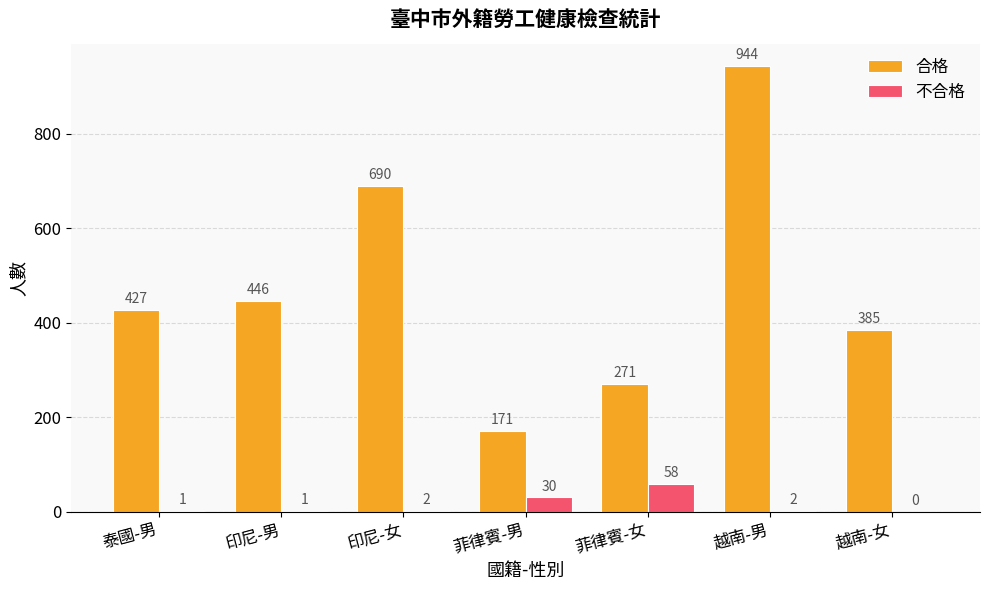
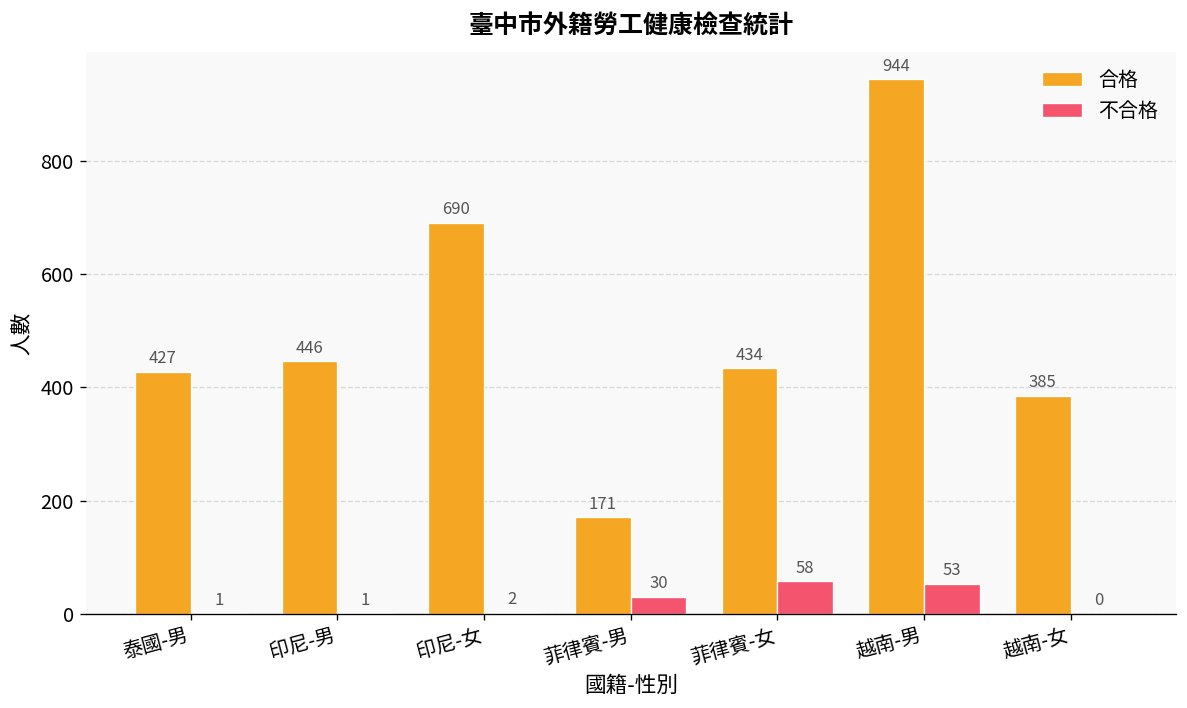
  {
    "合格": {
      "泰國-男": 427,
      "印尼-男": 446,
      "印尼-女": 690,
      "菲律賓-男": 171,
-     "菲律賓-女": 271,
+     "菲律賓-女": 434,
      "越南-男": 944,
      "越南-女": 385
    },
    "不合格": {
      "泰國-男": 1,
      "印尼-男": 1,
      "印尼-女": 2,
      "菲律賓-男": 30,
      "菲律賓-女": 58,
-     "越南-男": 2,
+     "越南-男": 53,
      "越南-女": 0
    }
  }
